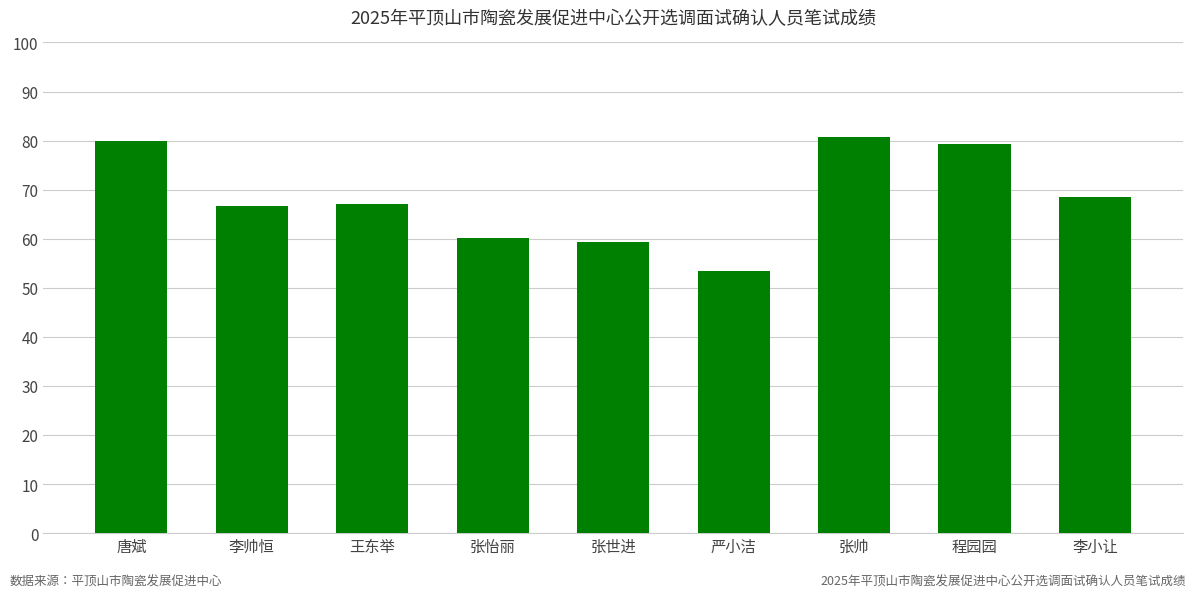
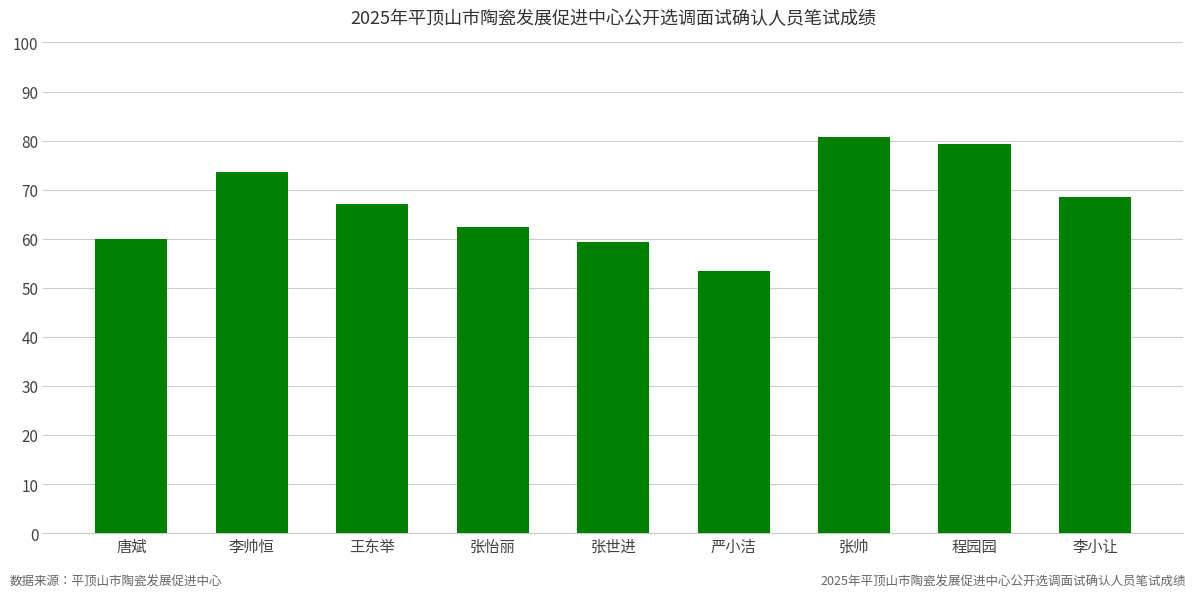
  {
-   "唐斌": 80,
-   "李帅恒": 67,
+   "唐斌": 60,
+   "李帅恒": 74,
    "王东举": 67,
-   "张怡丽": 60,
+   "张怡丽": 62,
    "张世进": 59,
    "严小洁": 53,
    "张帅": 81,
    "程园园": 79,
    "李小让": 68
  }
